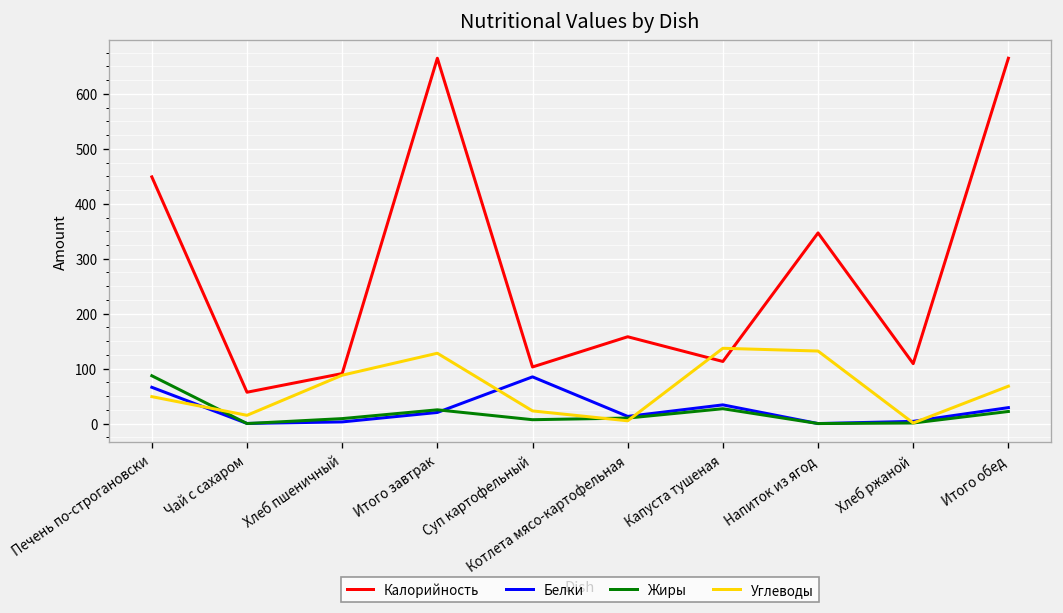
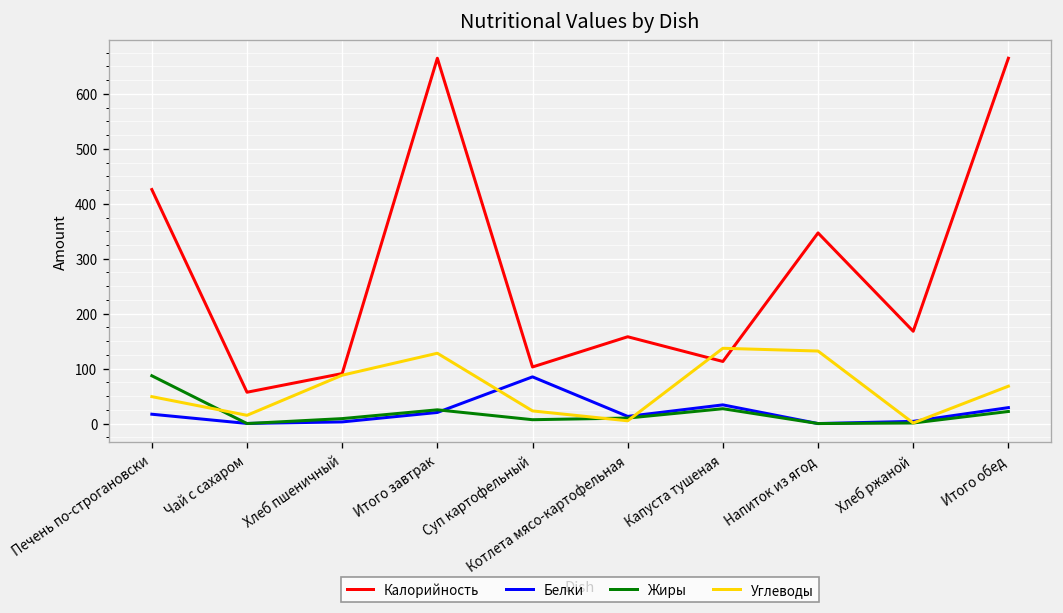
  {
    "Калорийность": {
-     "Печень по-строгановски": 450,
+     "Печень по-строгановски": 430,
      "Чай с сахаром": 60,
      "Итого завтрак": 670,
      "Суп картофельный": 100,
      "Котлета мясо-картофельная": 160,
      "Капуста тушеная": 110,
      "Напиток из ягод": 350,
-     "Хлеб ржаной": 110,
+     "Хлеб ржаной": 170,
      "Итого обед": 670
    },
    "Белки": {
-     "Печень по-строгановски": 70,
+     "Печень по-строгановски": 20,
      "Хлеб пшеничный": 0,
      "Суп картофельный": 90,
      "Капуста тушеная": 30,
      "Итого обед": 30
    },
    "Жиры": {
      "Печень по-строгановски": 90,
      "Хлеб пшеничный": 10,
      "Суп картофельный": 10,
      "Капуста тушеная": 30,
      "Итого обед": 20
    },
    "Углеводы": {
      "Печень по-строгановски": 50,
      "Чай с сахаром": 20,
      "Итого завтрак": 130,
      "Суп картофельный": 20,
      "Капуста тушеная": 140,
      "Напиток из ягод": 130,
      "Итого обед": 70
    }
  }
